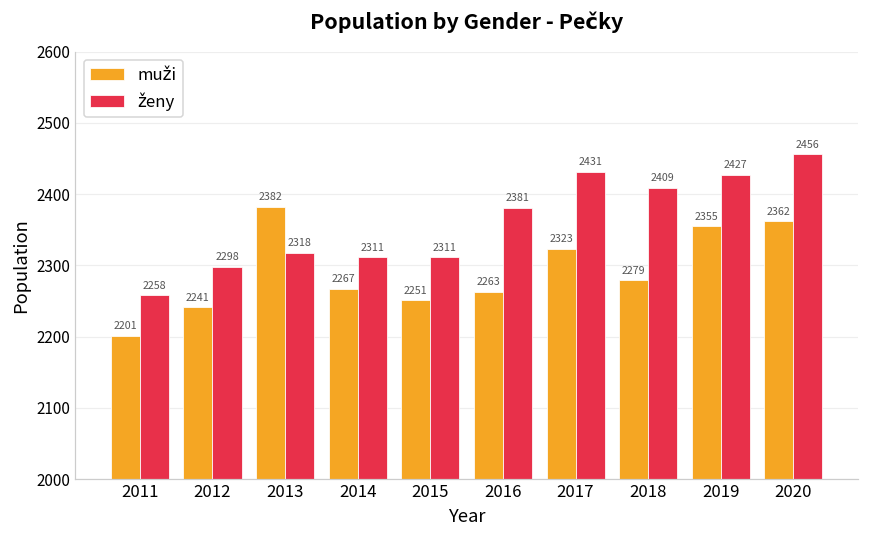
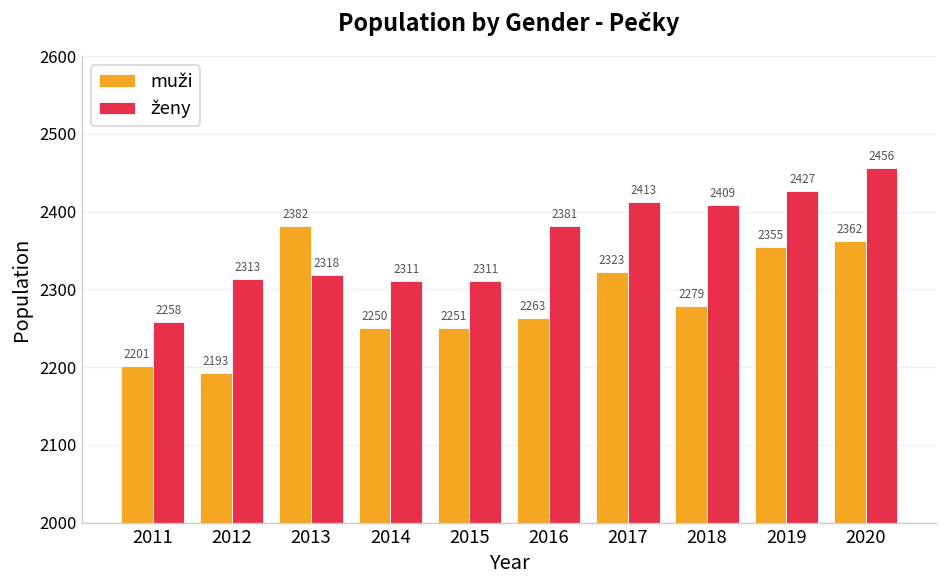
  {
    "muži": {
      "2011": 2201,
-     "2012": 2241,
+     "2012": 2193,
      "2013": 2382,
-     "2014": 2267,
+     "2014": 2250,
      "2015": 2251,
      "2016": 2263,
      "2017": 2323,
      "2018": 2279,
      "2019": 2355,
      "2020": 2362
    },
    "ženy": {
      "2011": 2258,
-     "2012": 2298,
+     "2012": 2313,
      "2013": 2318,
      "2014": 2311,
      "2015": 2311,
      "2016": 2381,
-     "2017": 2431,
+     "2017": 2413,
      "2018": 2409,
      "2019": 2427,
      "2020": 2456
    }
  }
